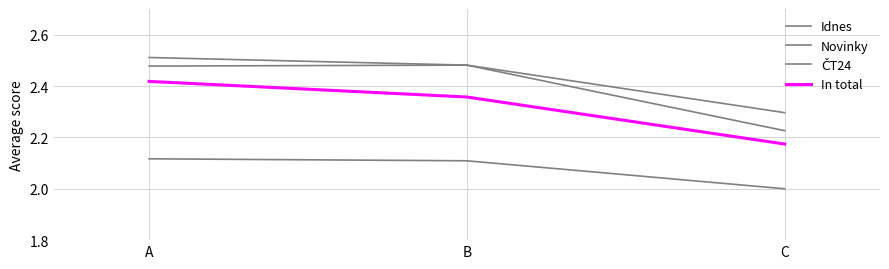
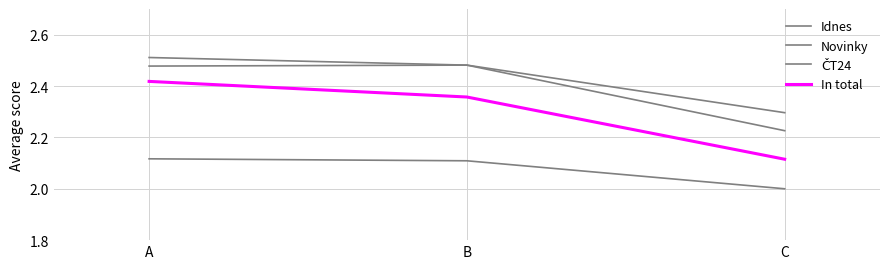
  {
    "In total": {
      "A": 2.42,
      "B": 2.36,
-     "C": 2.17
+     "C": 2.12
    }
  }
